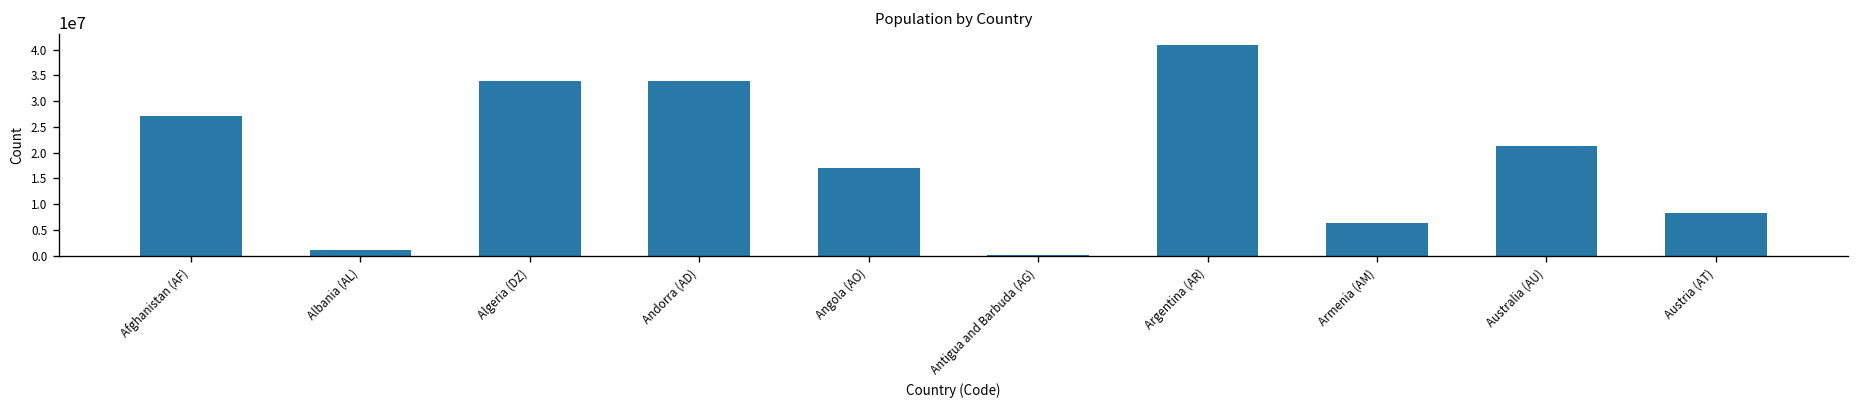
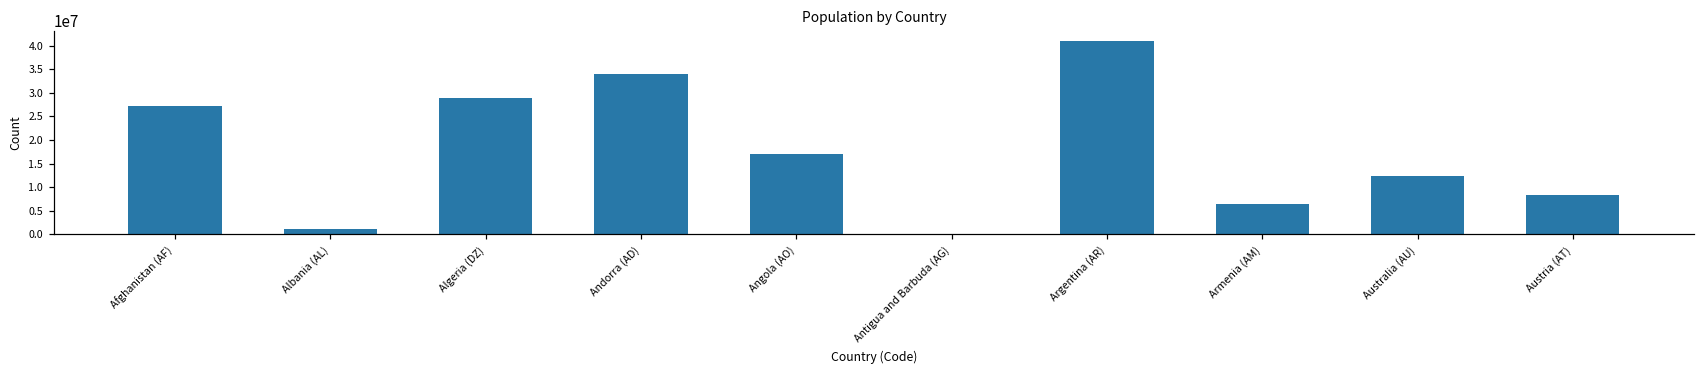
  {
    "Afghanistan (AF)": 27000000,
    "Albania (AL)": 1000000,
-   "Algeria (DZ)": 34000000,
+   "Algeria (DZ)": 29000000,
    "Andorra (AD)": 34000000,
    "Angola (AO)": 17000000,
    "Argentina (AR)": 41000000,
    "Armenia (AM)": 6000000,
-   "Australia (AU)": 21000000,
+   "Australia (AU)": 12000000,
    "Austria (AT)": 8000000
  }
